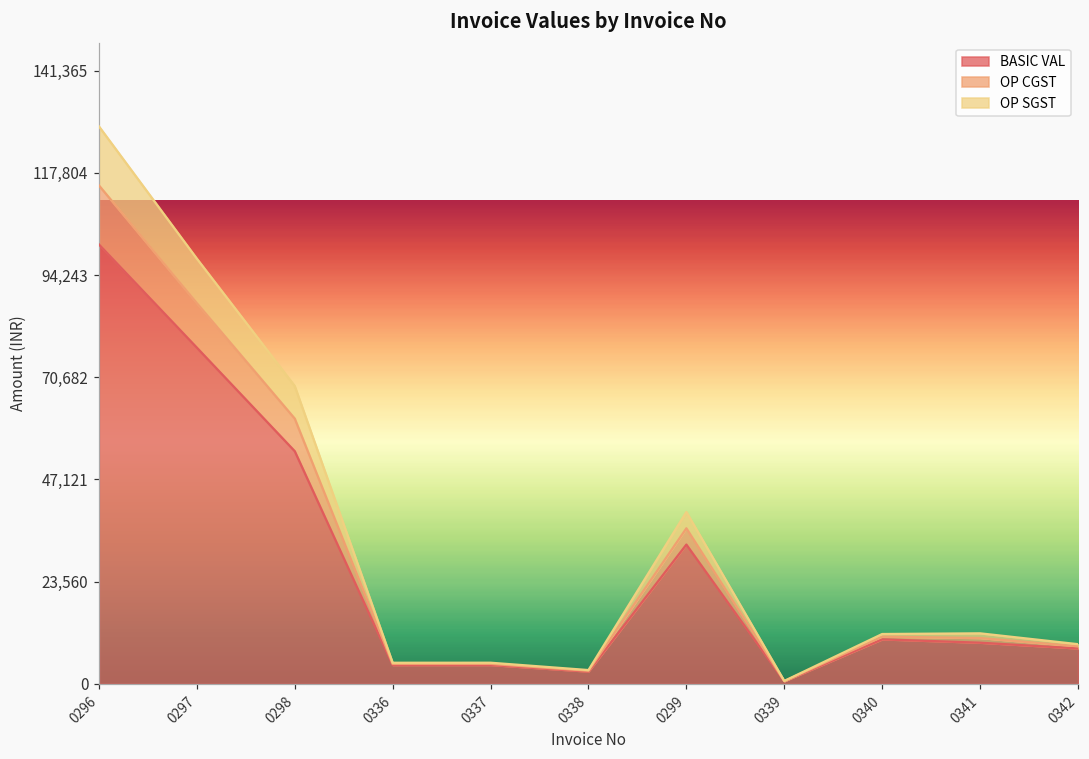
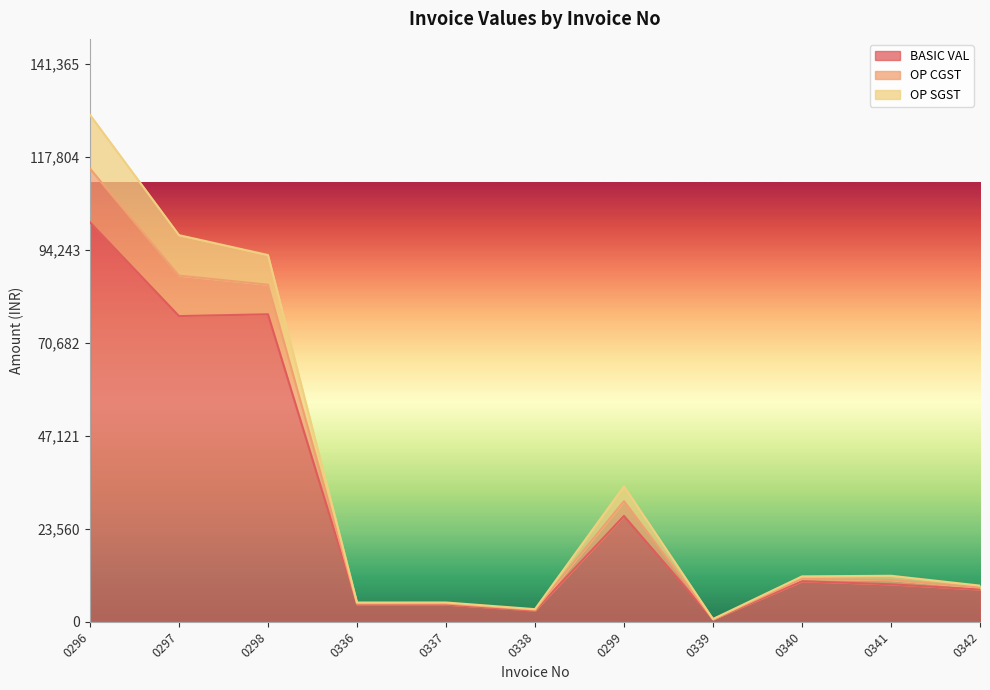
  {
    "BASIC VAL": {
      "0296": "101,000",
      "0297": "78,000",
-     "0298": "54,000",
-     "0299": "32,000",
+     "0298": "78,000",
+     "0299": "27,000",
      "0341": "9,000"
    }
  }
